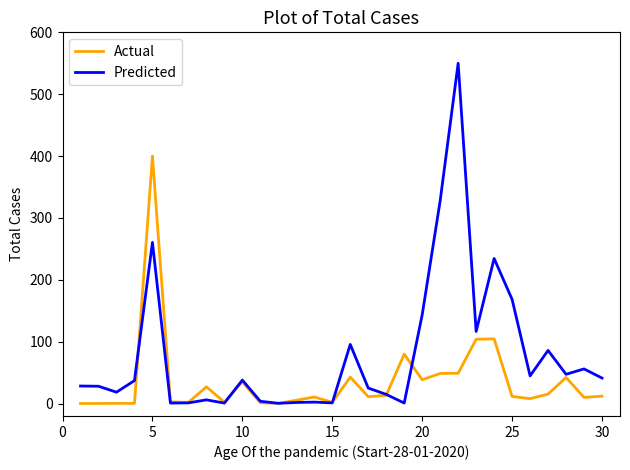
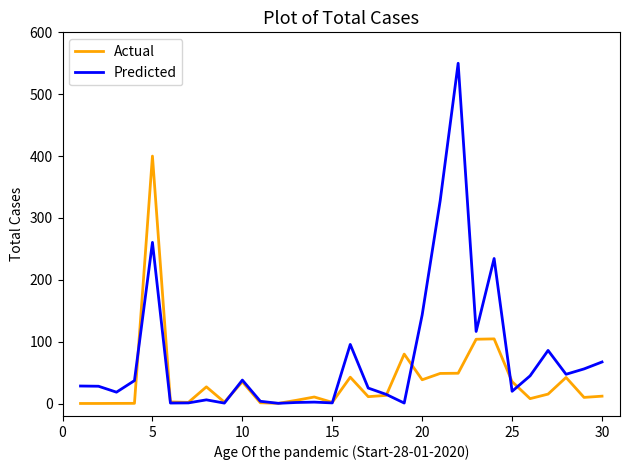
  {
    "Actual": {
      "5": 400,
      "20": 40,
-     "25": 10,
+     "25": 40,
      "30": 10
    },
    "Predicted": {
      "5": 260,
      "20": 140,
-     "25": 170,
-     "30": 40
+     "25": 20,
+     "30": 70
    }
  }
